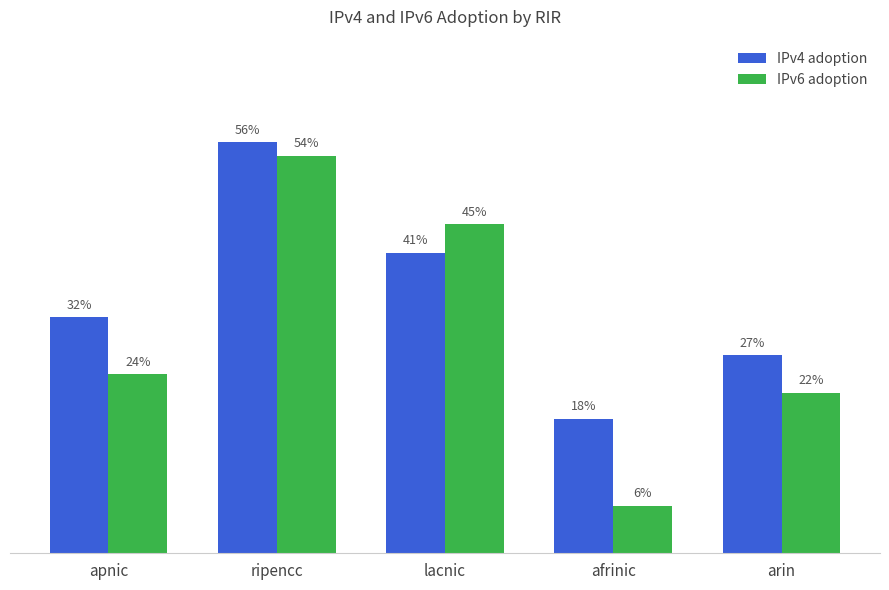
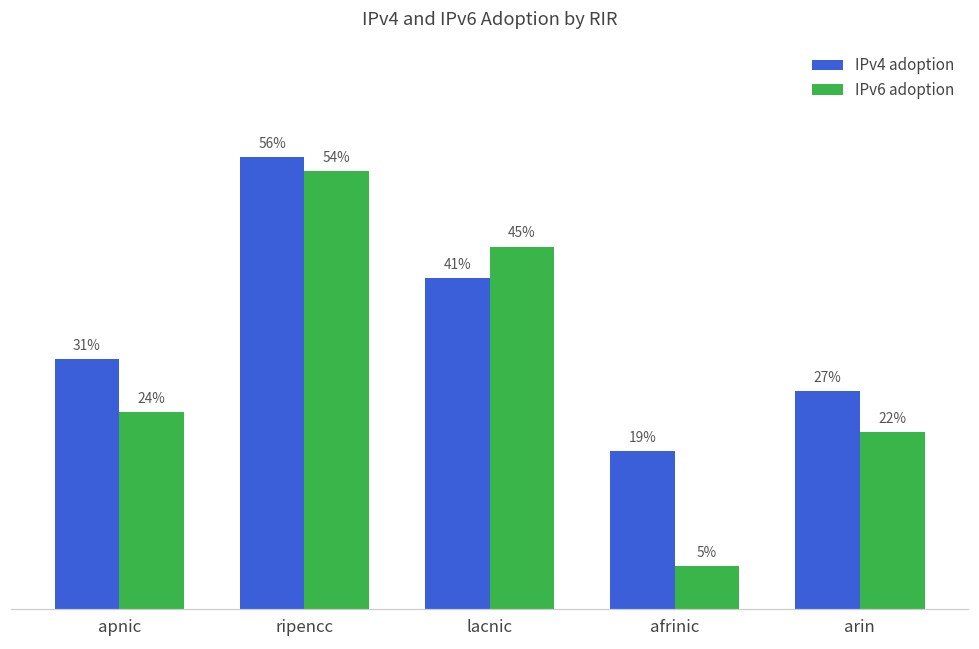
  {
    "IPv4 adoption": {
-     "apnic": "32%",
+     "apnic": "31%",
      "ripencc": "56%",
      "lacnic": "41%",
-     "afrinic": "18%",
+     "afrinic": "19%",
      "arin": "27%"
    },
    "IPv6 adoption": {
      "apnic": "24%",
      "ripencc": "54%",
      "lacnic": "45%",
-     "afrinic": "6%",
+     "afrinic": "5%",
      "arin": "22%"
    }
  }
